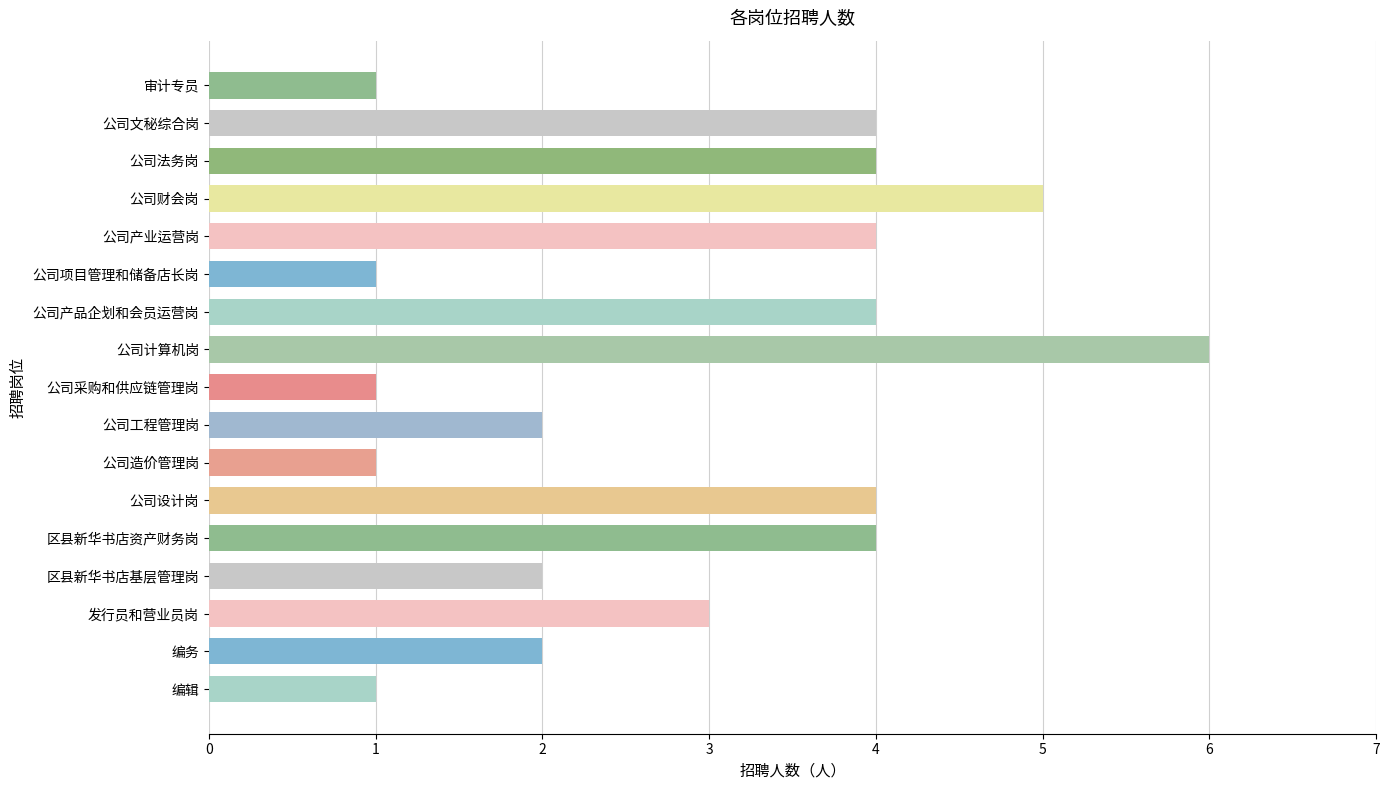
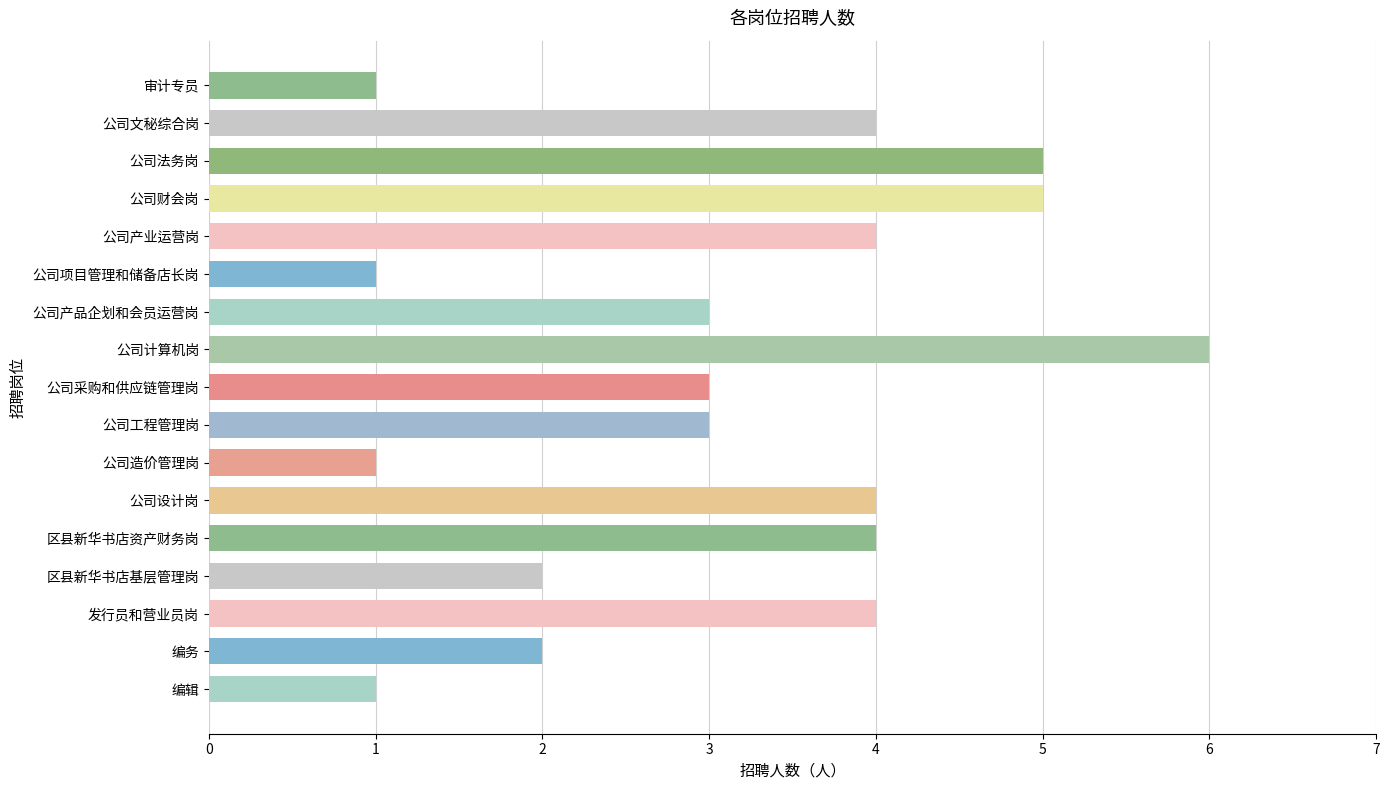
  {
    "审计专员": 1,
    "公司文秘综合岗": 4,
-   "公司法务岗": 4,
+   "公司法务岗": 5,
    "公司财会岗": 5,
    "公司产业运营岗": 4,
    "公司项目管理和储备店长岗": 1,
-   "公司产品企划和会员运营岗": 4,
+   "公司产品企划和会员运营岗": 3,
    "公司计算机岗": 6,
-   "公司采购和供应链管理岗": 1,
-   "公司工程管理岗": 2,
+   "公司采购和供应链管理岗": 3,
+   "公司工程管理岗": 3,
    "公司造价管理岗": 1,
    "公司设计岗": 4,
    "区县新华书店资产财务岗": 4,
    "区县新华书店基层管理岗": 2,
-   "发行员和营业员岗": 3,
+   "发行员和营业员岗": 4,
    "编务": 2,
    "编辑": 1
  }
